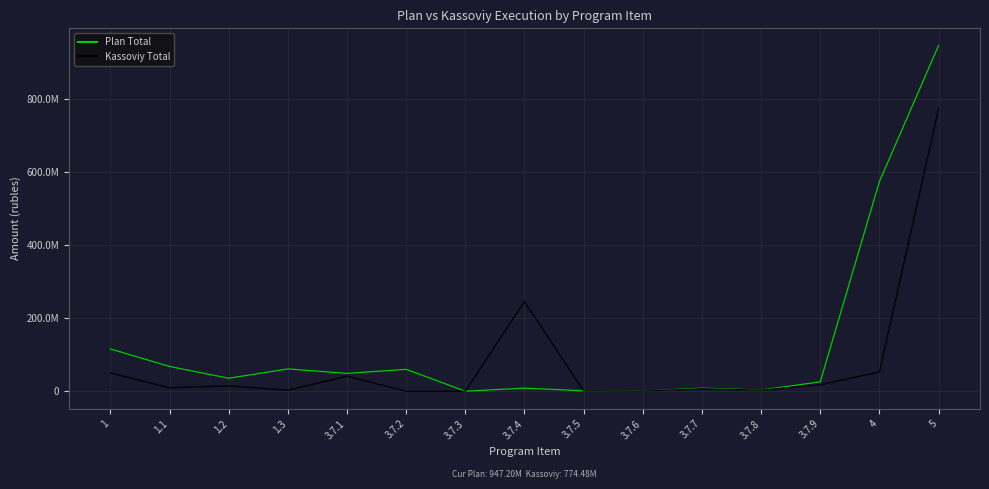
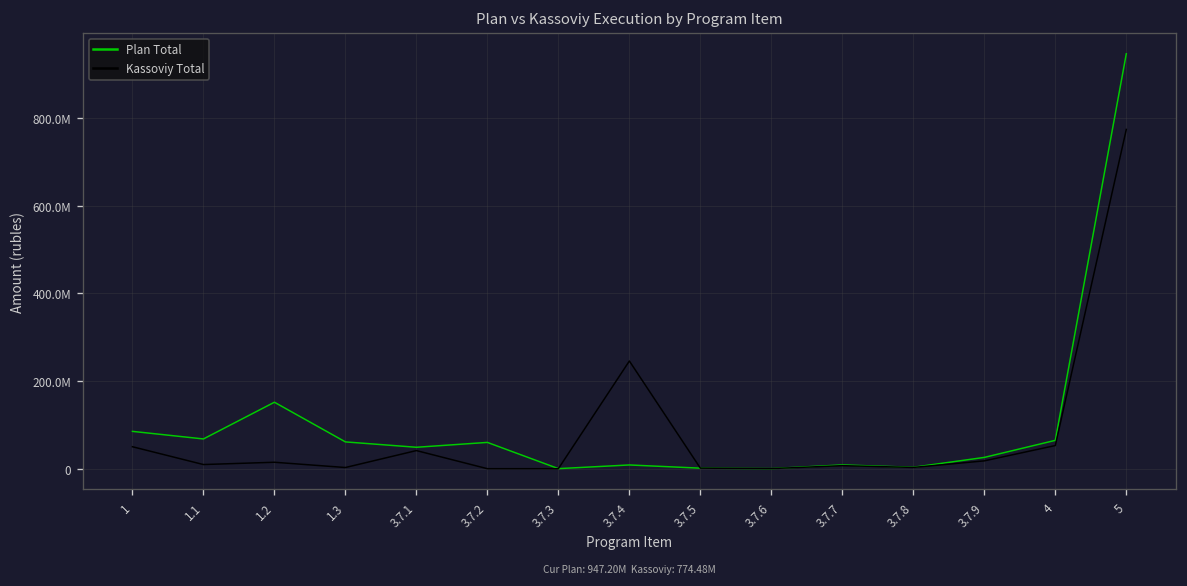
  {
    "Plan Total": {
-     "1": 120000000,
+     "1": 90000000,
      "1.1": 70000000,
-     "1.2": 40000000,
+     "1.2": 150000000,
      "1.3": 60000000,
      "3.7.1": 50000000,
      "3.7.2": 60000000,
      "3.7.4": 10000000,
      "3.7.9": 30000000,
-     "4": 570000000,
+     "4": 60000000,
      "5": 950000000
    },
    "Kassoviy Total": {
      "1": 50000000,
      "1.1": 10000000,
      "1.2": 10000000,
      "1.3": 0,
      "3.7.1": 40000000,
      "3.7.2": 0,
      "3.7.4": 250000000,
      "3.7.9": 20000000,
      "4": 50000000,
      "5": 770000000
    }
  }
